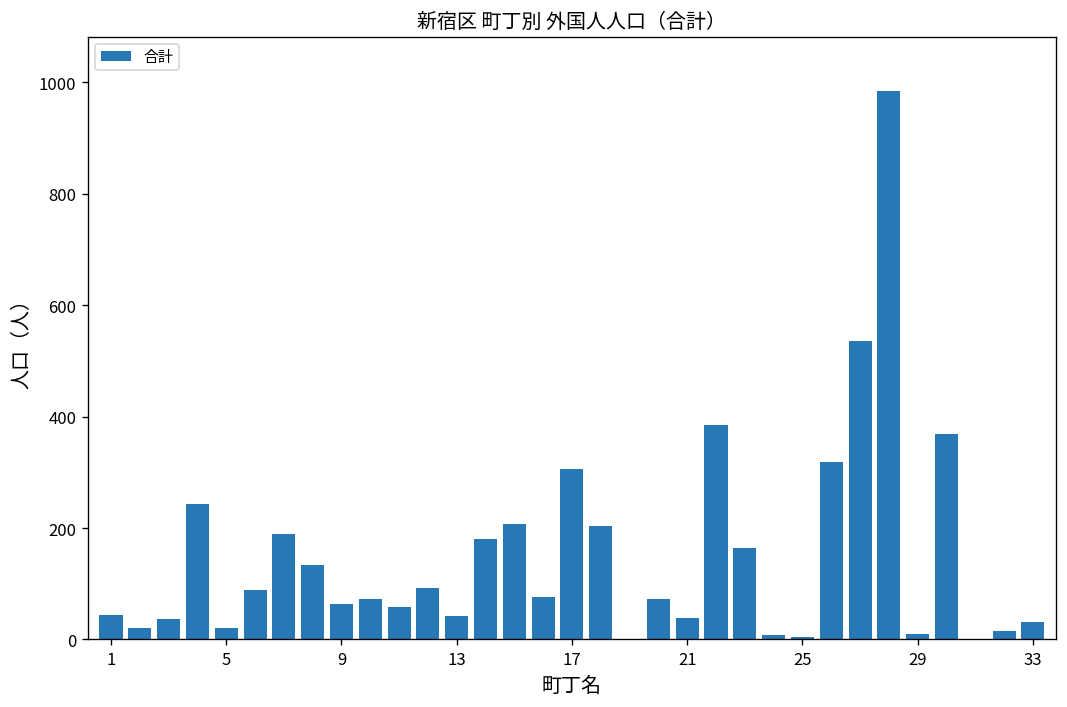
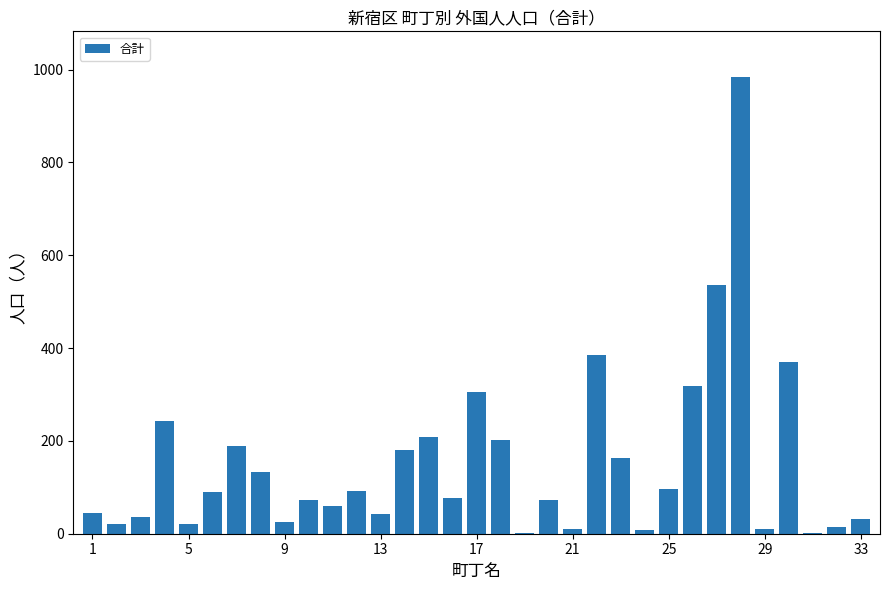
  {
    "1": 40,
    "5": 20,
-   "9": 60,
+   "9": 30,
    "13": 40,
    "17": 310,
-   "21": 40,
-   "25": 0,
+   "21": 10,
+   "25": 100,
    "29": 10,
    "33": 30
  }
